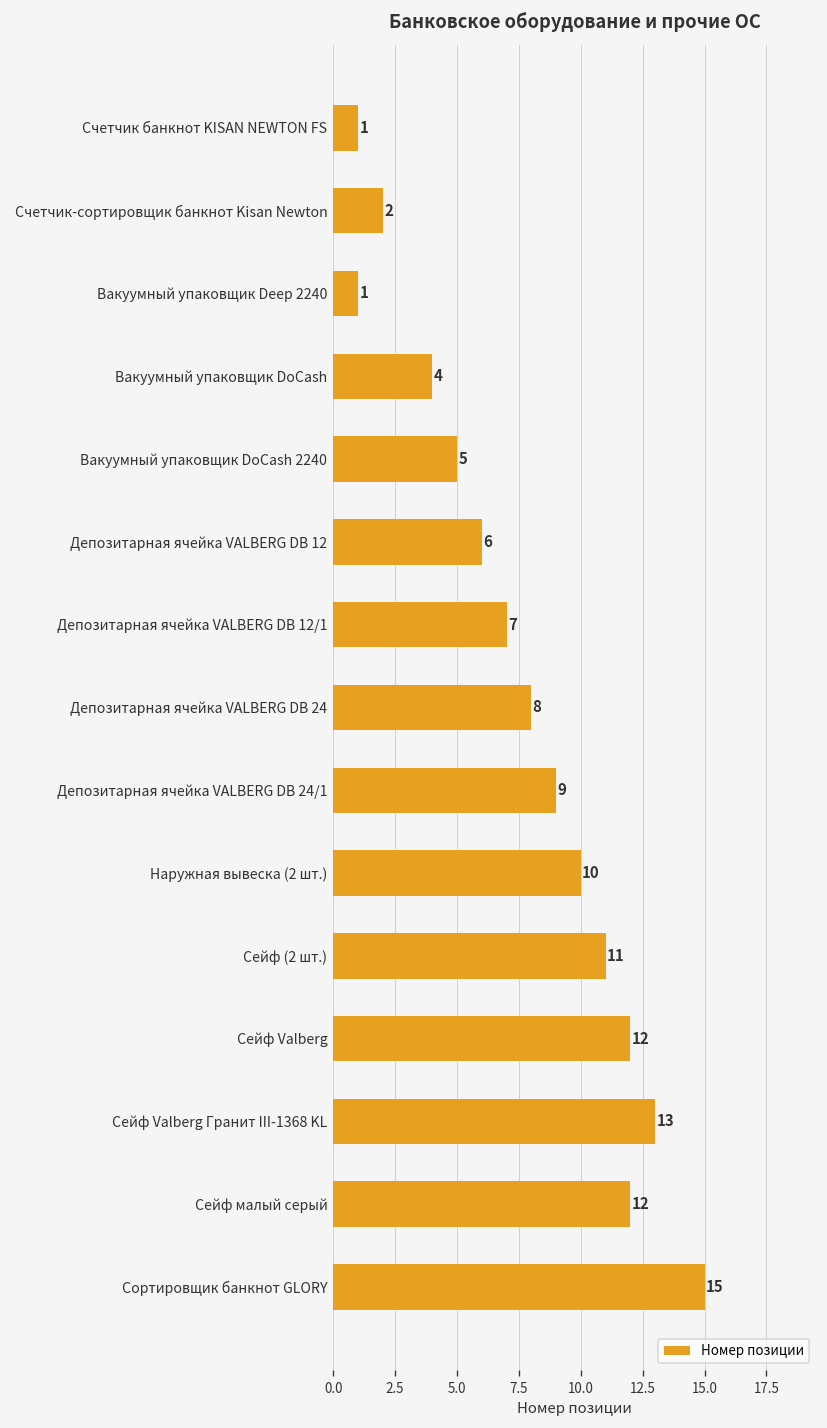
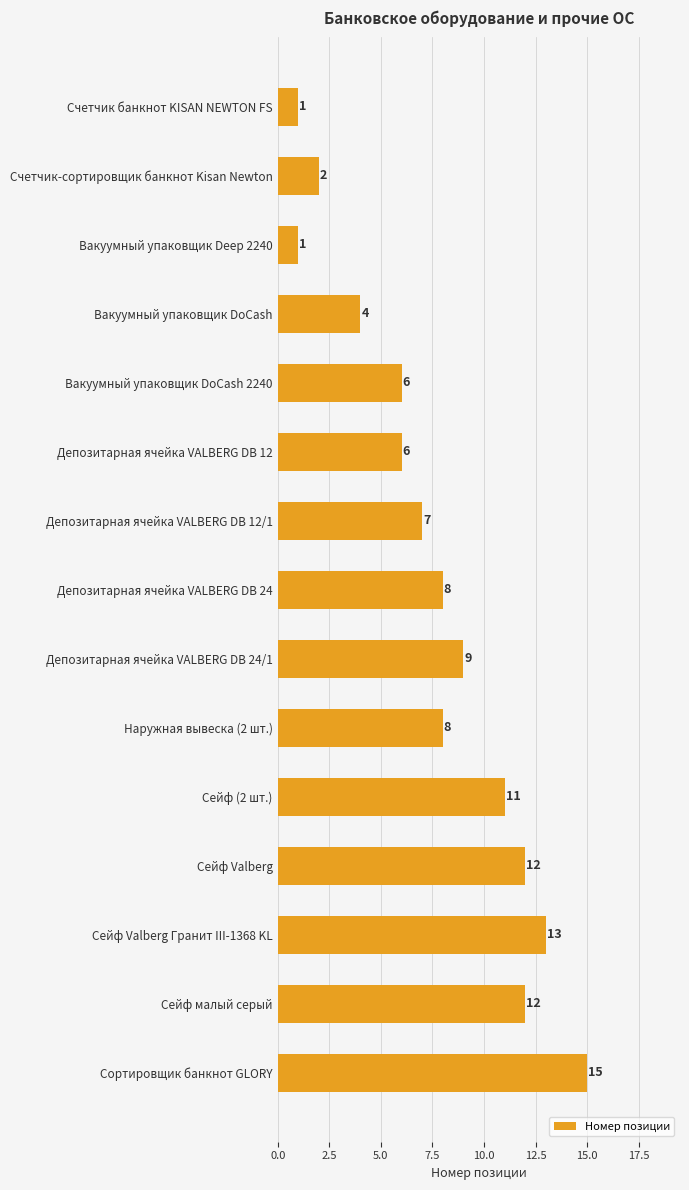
  {
    "Cчетчик банкнот KISAN NEWTON FS": 1,
    "Cчетчик-сортировщик банкнот Kisan Newton": 2,
    "Вакуумный упаковщик Deep 2240": 1,
    "Вакуумный упаковщик DoCash": 4,
-   "Вакуумный упаковщик DoCash 2240": 5,
+   "Вакуумный упаковщик DoCash 2240": 6,
    "Депозитарная ячейка VALBERG DB 12": 6,
    "Депозитарная ячейка VALBERG DB 12/1": 7,
    "Депозитарная ячейка VALBERG DB 24": 8,
    "Депозитарная ячейка VALBERG DB 24/1": 9,
-   "Наружная вывеска (2 шт.)": 10,
+   "Наружная вывеска (2 шт.)": 8,
    "Сейф (2 шт.)": 11,
    "Сейф Valberg": 12,
    "Сейф Valberg Гранит III-1368 KL": 13,
    "Сейф малый серый": 12,
    "Сортировщик банкнот GLORY": 15
  }
